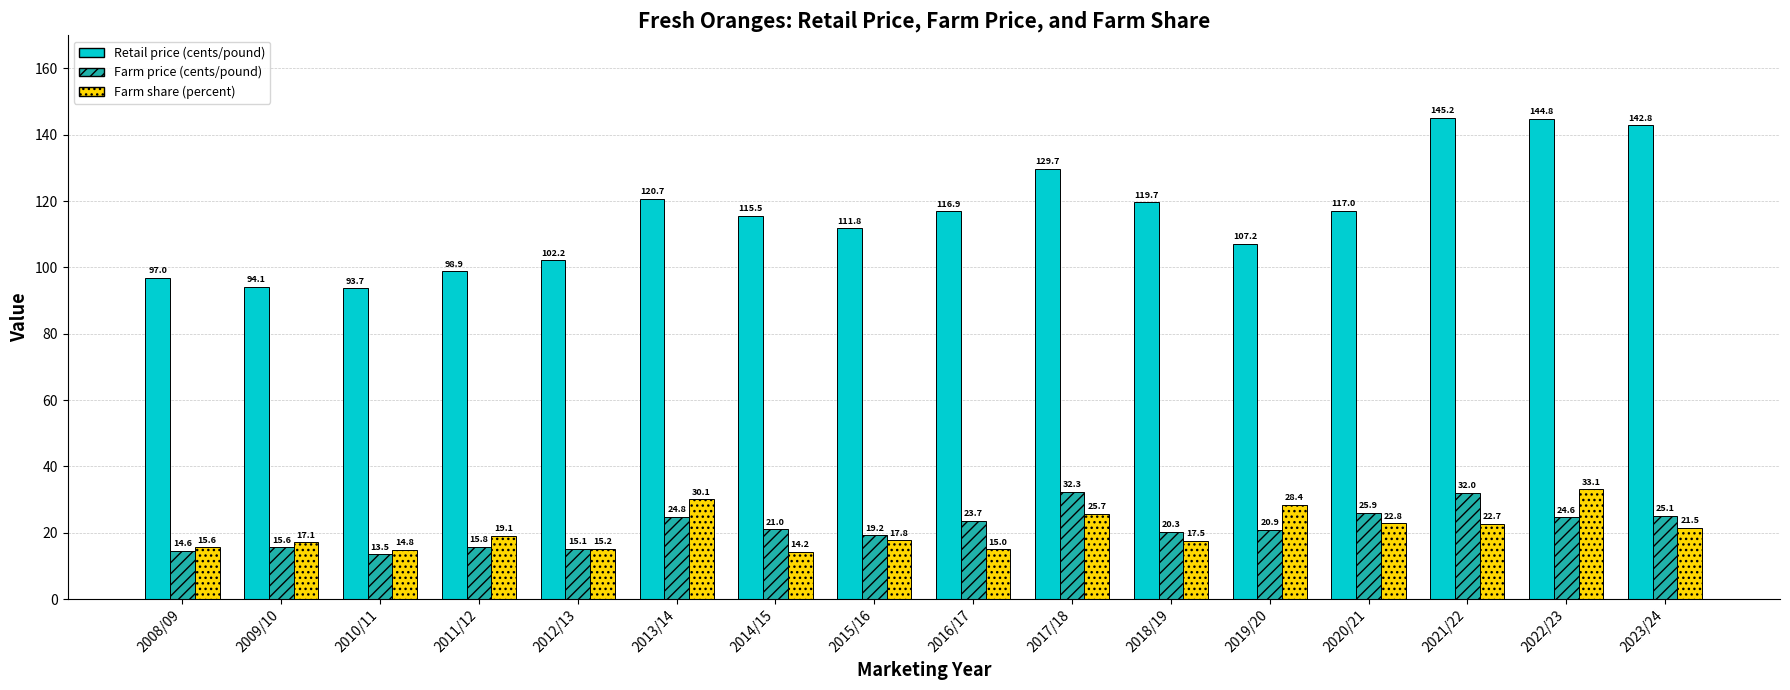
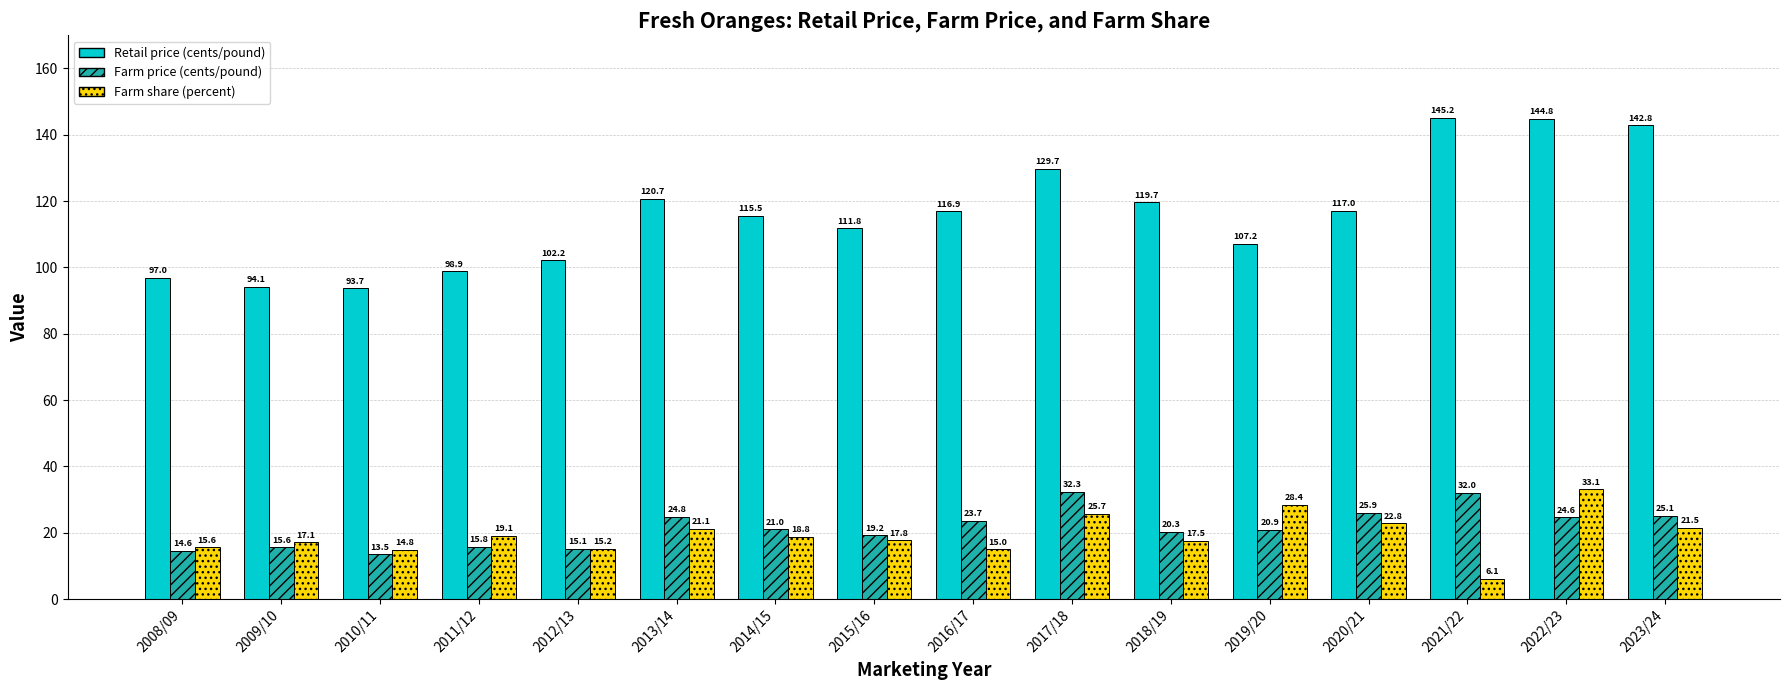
  {
    "Farm share (percent)": {
      "2008/09": 15.6,
      "2009/10": 17.1,
      "2010/11": 14.8,
      "2011/12": 19.1,
      "2012/13": 15.2,
-     "2013/14": 30.1,
-     "2014/15": 14.2,
+     "2013/14": 21.1,
+     "2014/15": 18.8,
      "2015/16": 17.8,
      "2016/17": 15.0,
      "2017/18": 25.7,
      "2018/19": 17.5,
      "2019/20": 28.4,
      "2020/21": 22.8,
-     "2021/22": 22.7,
+     "2021/22": 6.1,
      "2022/23": 33.1,
      "2023/24": 21.5
    }
  }
